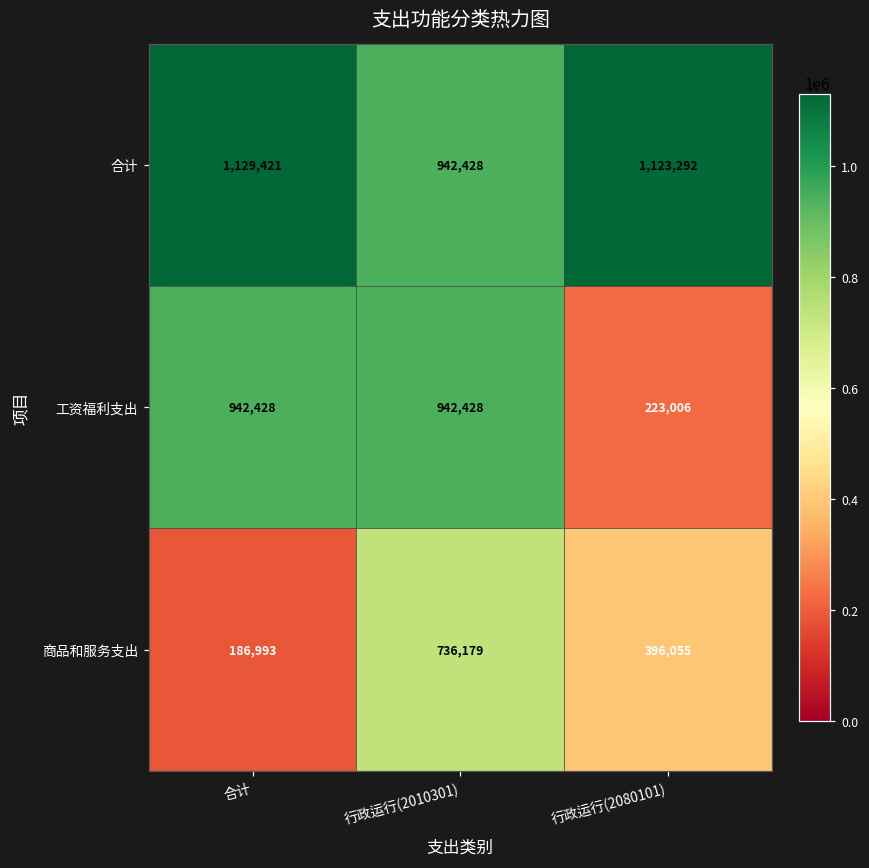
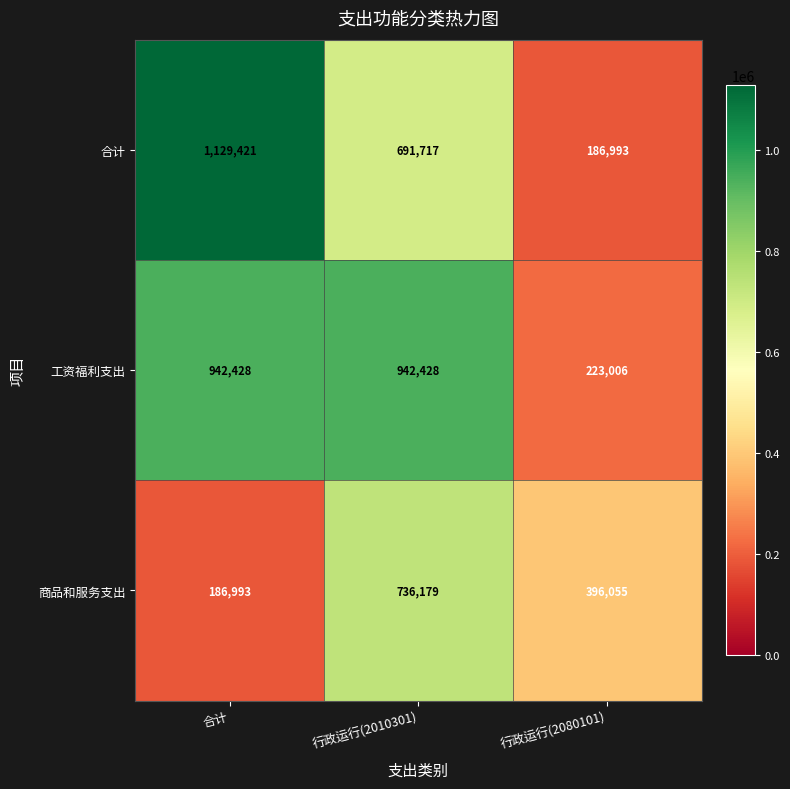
  {
    "合计": {
      "合计": "1,129,421",
-     "行政运行(2010301)": "942,428",
-     "行政运行(2080101)": "1,123,292"
+     "行政运行(2010301)": "691,717",
+     "行政运行(2080101)": "186,993"
    },
    "工资福利支出": {
      "合计": "942,428",
      "行政运行(2010301)": "942,428",
      "行政运行(2080101)": "223,006"
    },
    "商品和服务支出": {
      "合计": "186,993",
      "行政运行(2010301)": "736,179",
      "行政运行(2080101)": "396,055"
    }
  }
